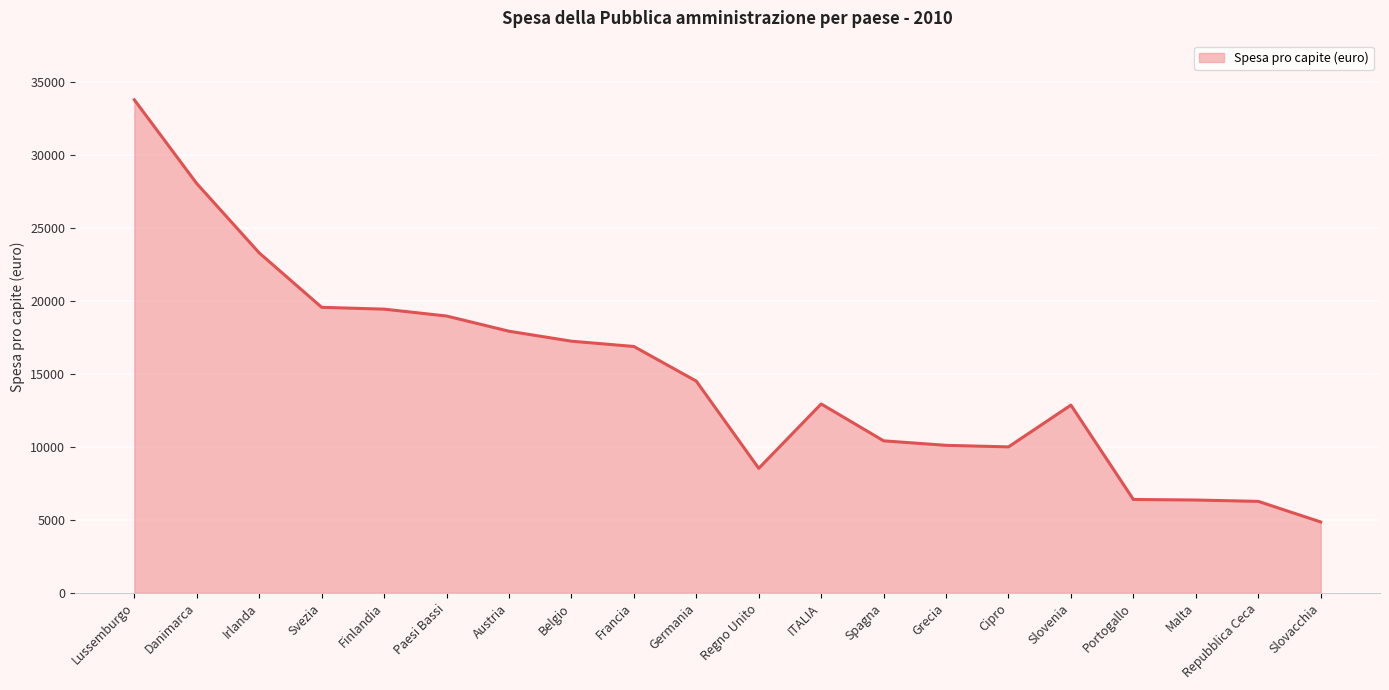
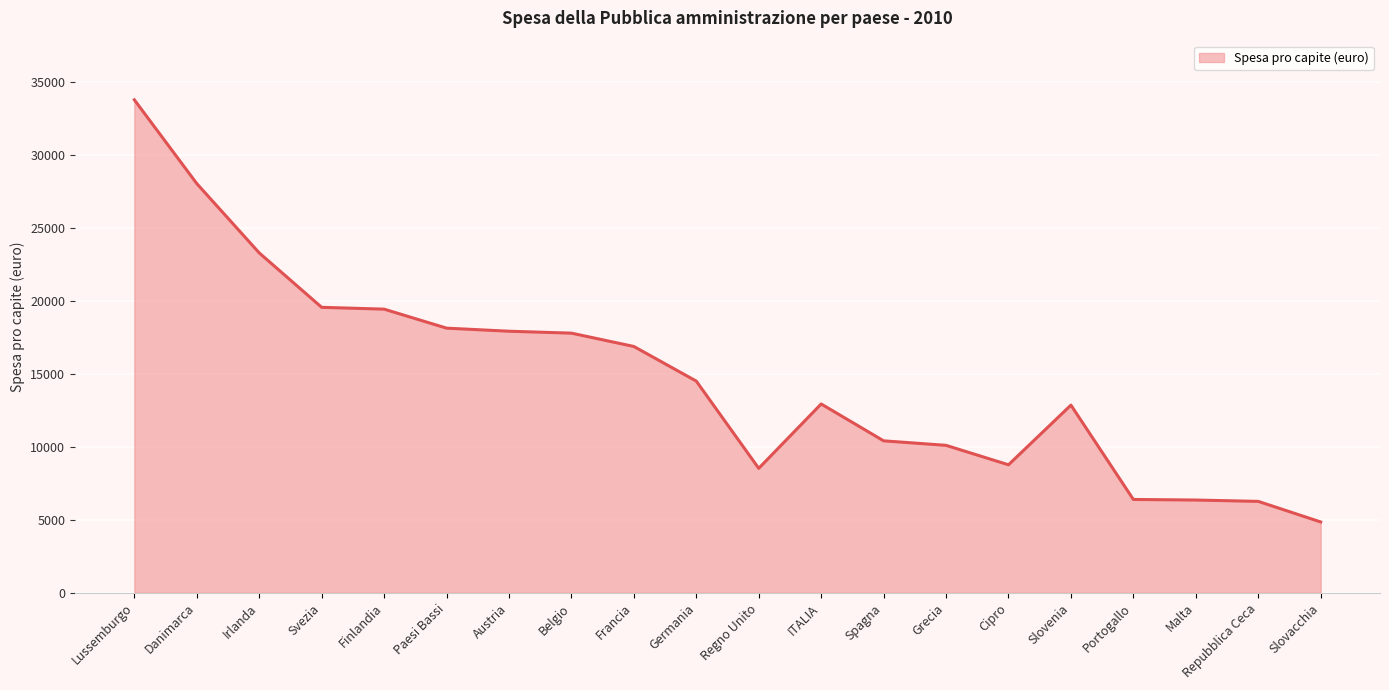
  {
    "Lussemburgo": 33800,
    "Danimarca": 28000,
    "Irlanda": 23300,
    "Svezia": 19600,
    "Finlandia": 19400,
-   "Paesi Bassi": 19000,
+   "Paesi Bassi": 18100,
    "Austria": 17900,
-   "Belgio": 17200,
+   "Belgio": 17800,
    "Francia": 16900,
    "Germania": 14500,
    "Regno Unito": 8500,
    "ITALIA": 12900,
    "Spagna": 10400,
    "Grecia": 10100,
-   "Cipro": 10000,
+   "Cipro": 8800,
    "Slovenia": 12900,
    "Portogallo": 6400,
    "Malta": 6400,
    "Repubblica Ceca": 6300,
    "Slovacchia": 4900
  }
